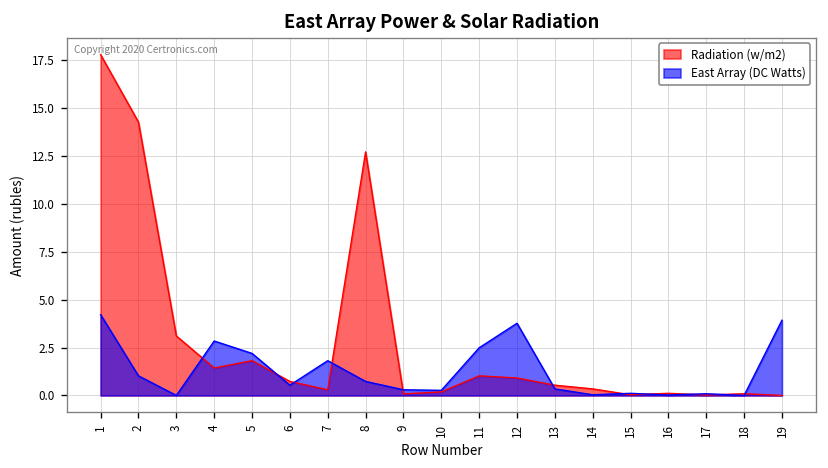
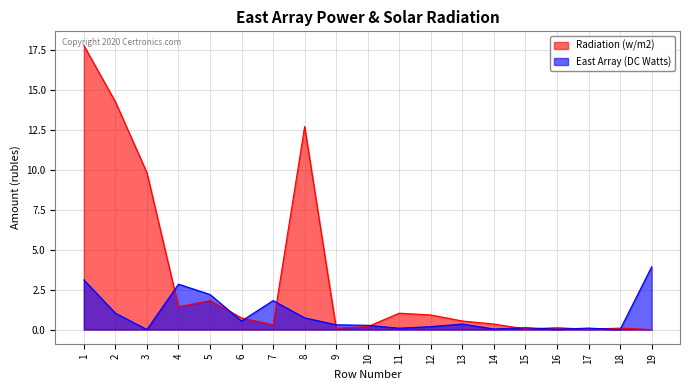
  {
    "Radiation (w/m2)": {
      "2": 14.3,
-     "3": 3.1,
+     "3": 9.8,
      "4": 1.4,
      "5": 1.8,
      "6": 0.7,
      "7": 0.3,
      "8": 12.7,
      "9": 0.1,
      "11": 1.0,
      "12": 0.9,
      "13": 0.5,
      "14": 0.3,
      "19": 0.0
    },
    "East Array (DC Watts)": {
-     "1": 4.2,
+     "1": 3.1,
      "2": 1.0,
      "3": 0.0,
      "4": 2.8,
      "5": 2.2,
      "6": 0.5,
      "7": 1.8,
      "8": 0.7,
      "9": 0.3,
-     "11": 2.5,
-     "12": 3.8,
+     "11": 0.1,
+     "12": 0.2,
      "13": 0.3,
      "14": 0.0,
      "19": 3.9
    }
  }
